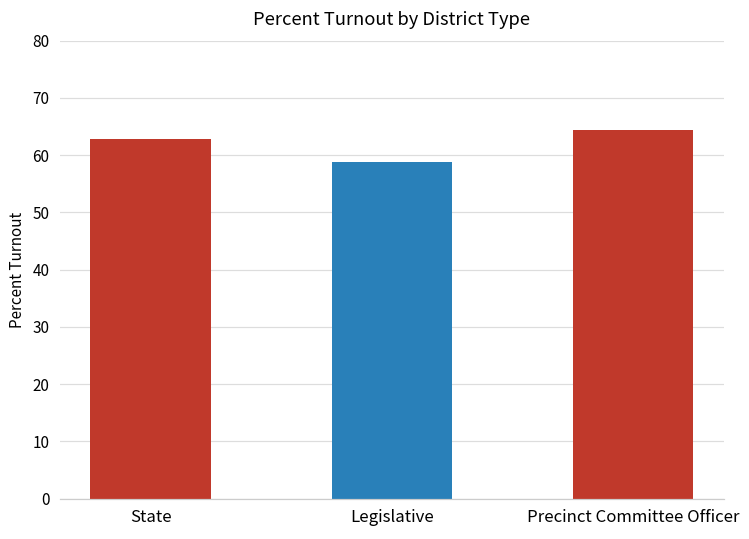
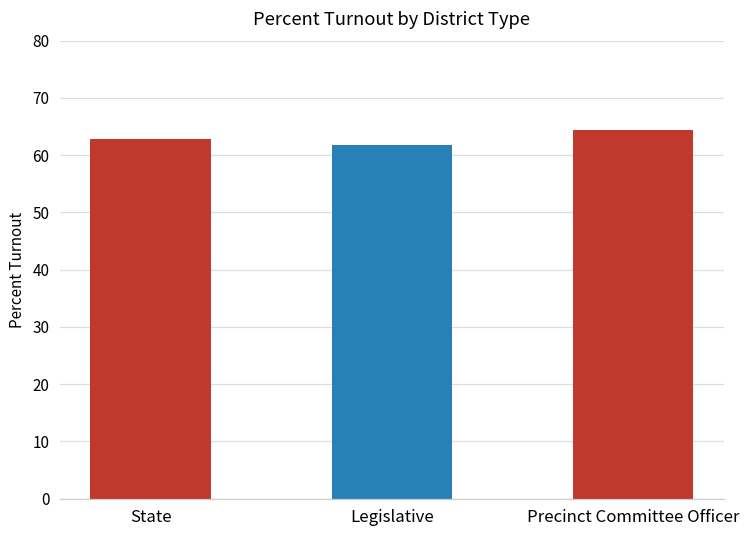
  {
    "State": 63,
-   "Legislative": 59,
+   "Legislative": 62,
    "Precinct Committee Officer": 64
  }
